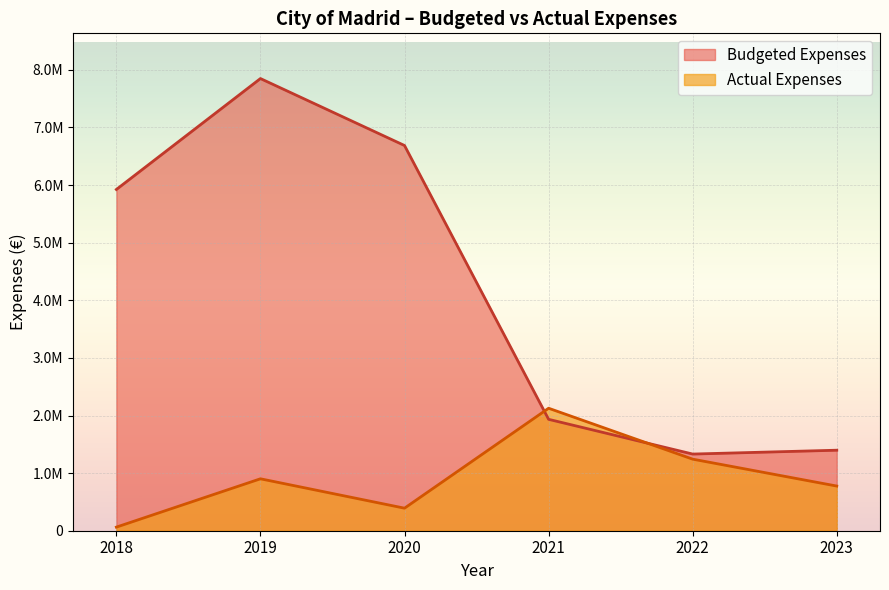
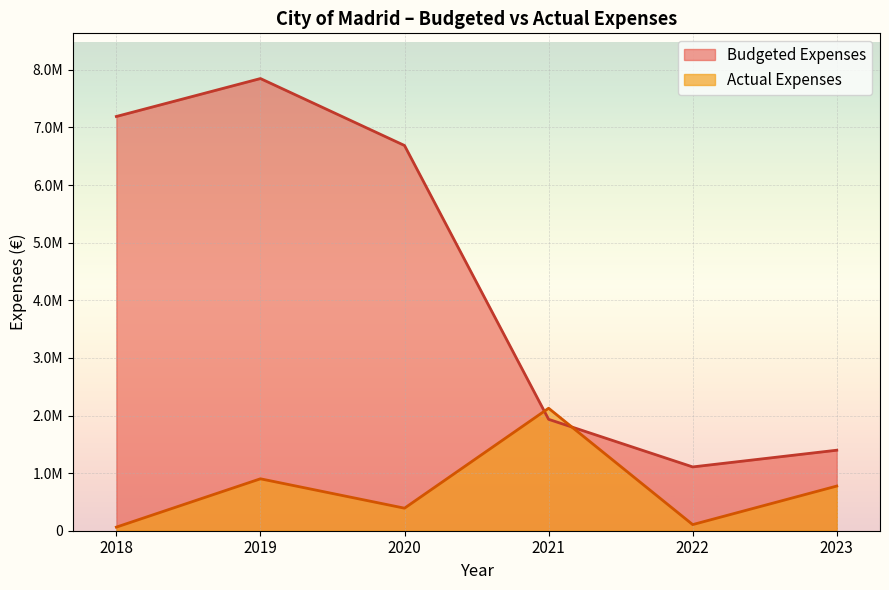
  {
    "Budgeted Expenses": {
-     "2018": 5900000,
+     "2018": 7200000,
      "2019": 7800000,
      "2020": 6700000,
      "2021": 1900000,
-     "2022": 1300000,
+     "2022": 1100000,
      "2023": 1400000
    },
    "Actual Expenses": {
      "2018": 100000,
      "2019": 900000,
      "2020": 400000,
      "2021": 2100000,
-     "2022": 1200000,
+     "2022": 100000,
      "2023": 800000
    }
  }
